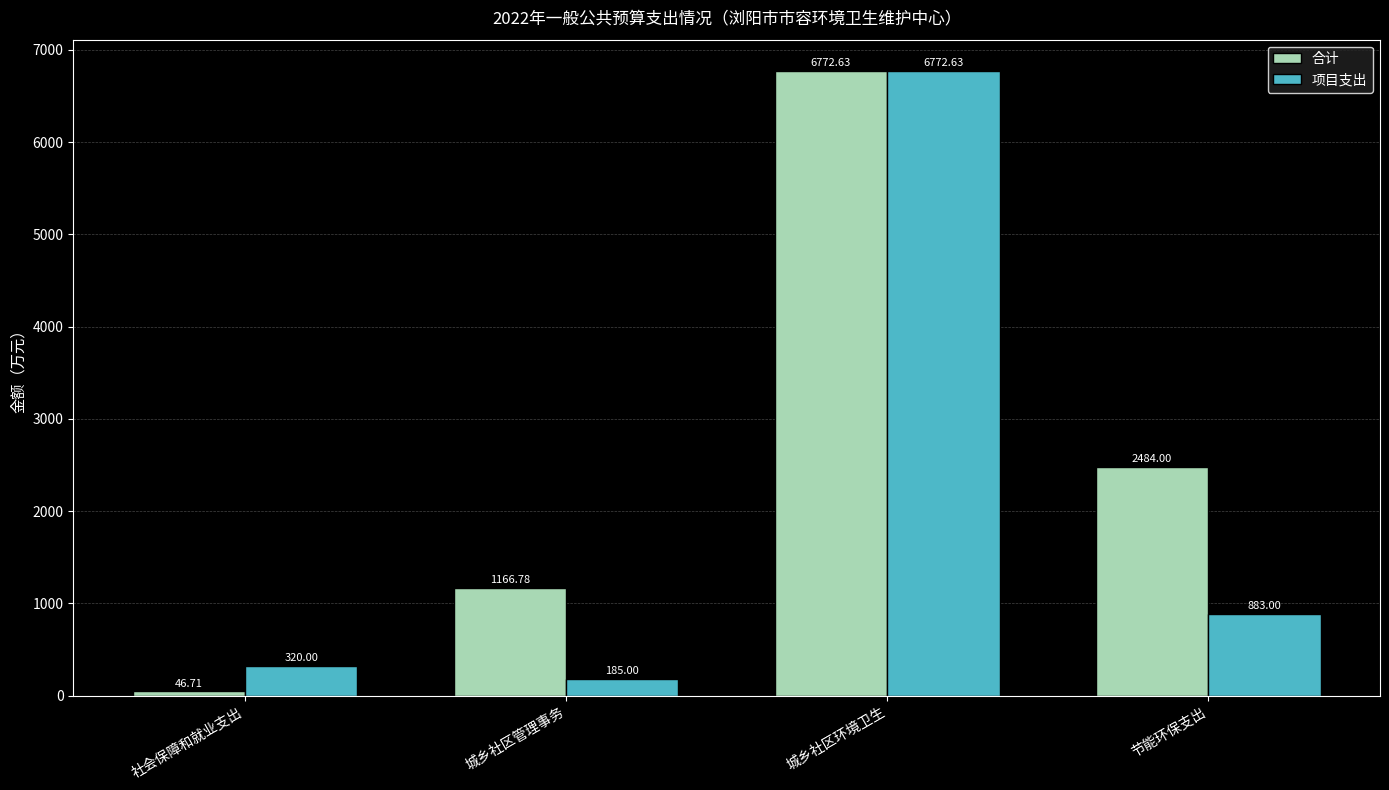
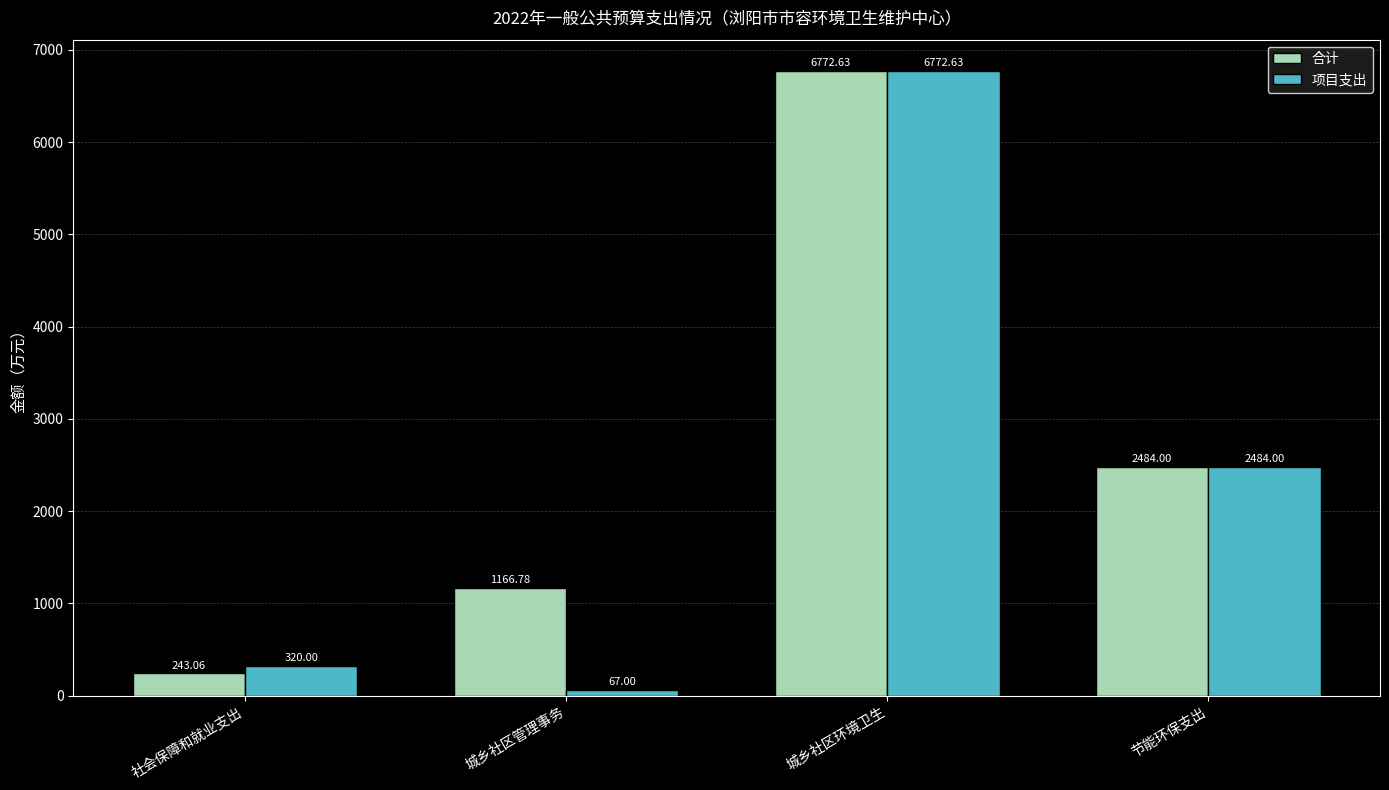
  {
    "合计": {
-     "社会保障和就业支出": 46.71,
+     "社会保障和就业支出": 243.06,
      "城乡社区管理事务": 1166.78,
      "城乡社区环境卫生": 6772.63,
      "节能环保支出": 2484.00
    },
    "项目支出": {
      "社会保障和就业支出": 320.00,
-     "城乡社区管理事务": 185.00,
+     "城乡社区管理事务": 67.00,
      "城乡社区环境卫生": 6772.63,
-     "节能环保支出": 883.00
+     "节能环保支出": 2484.00
    }
  }
